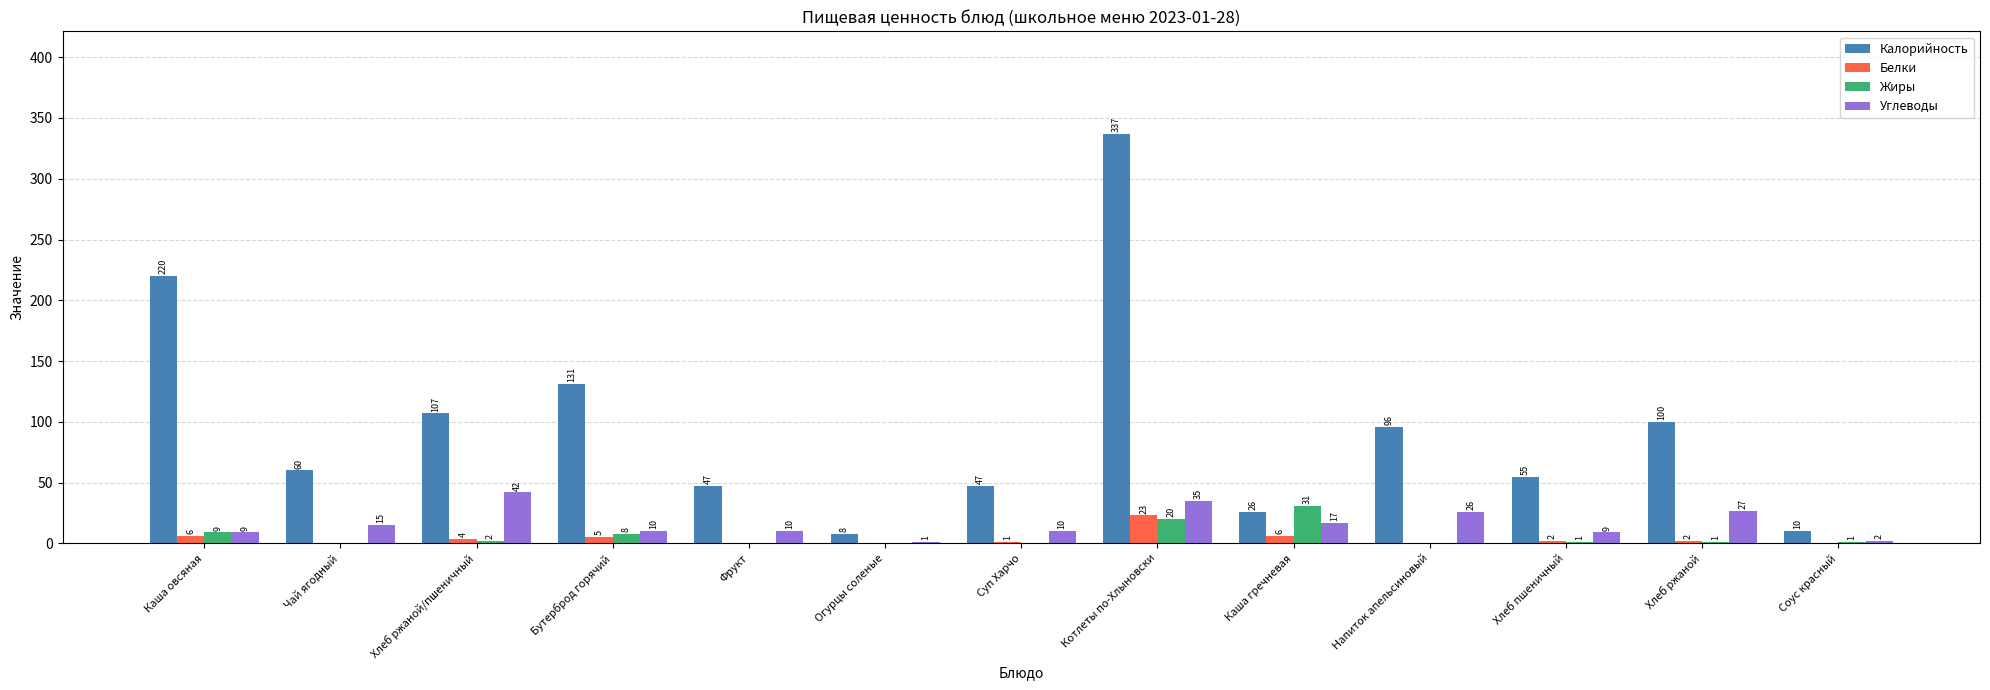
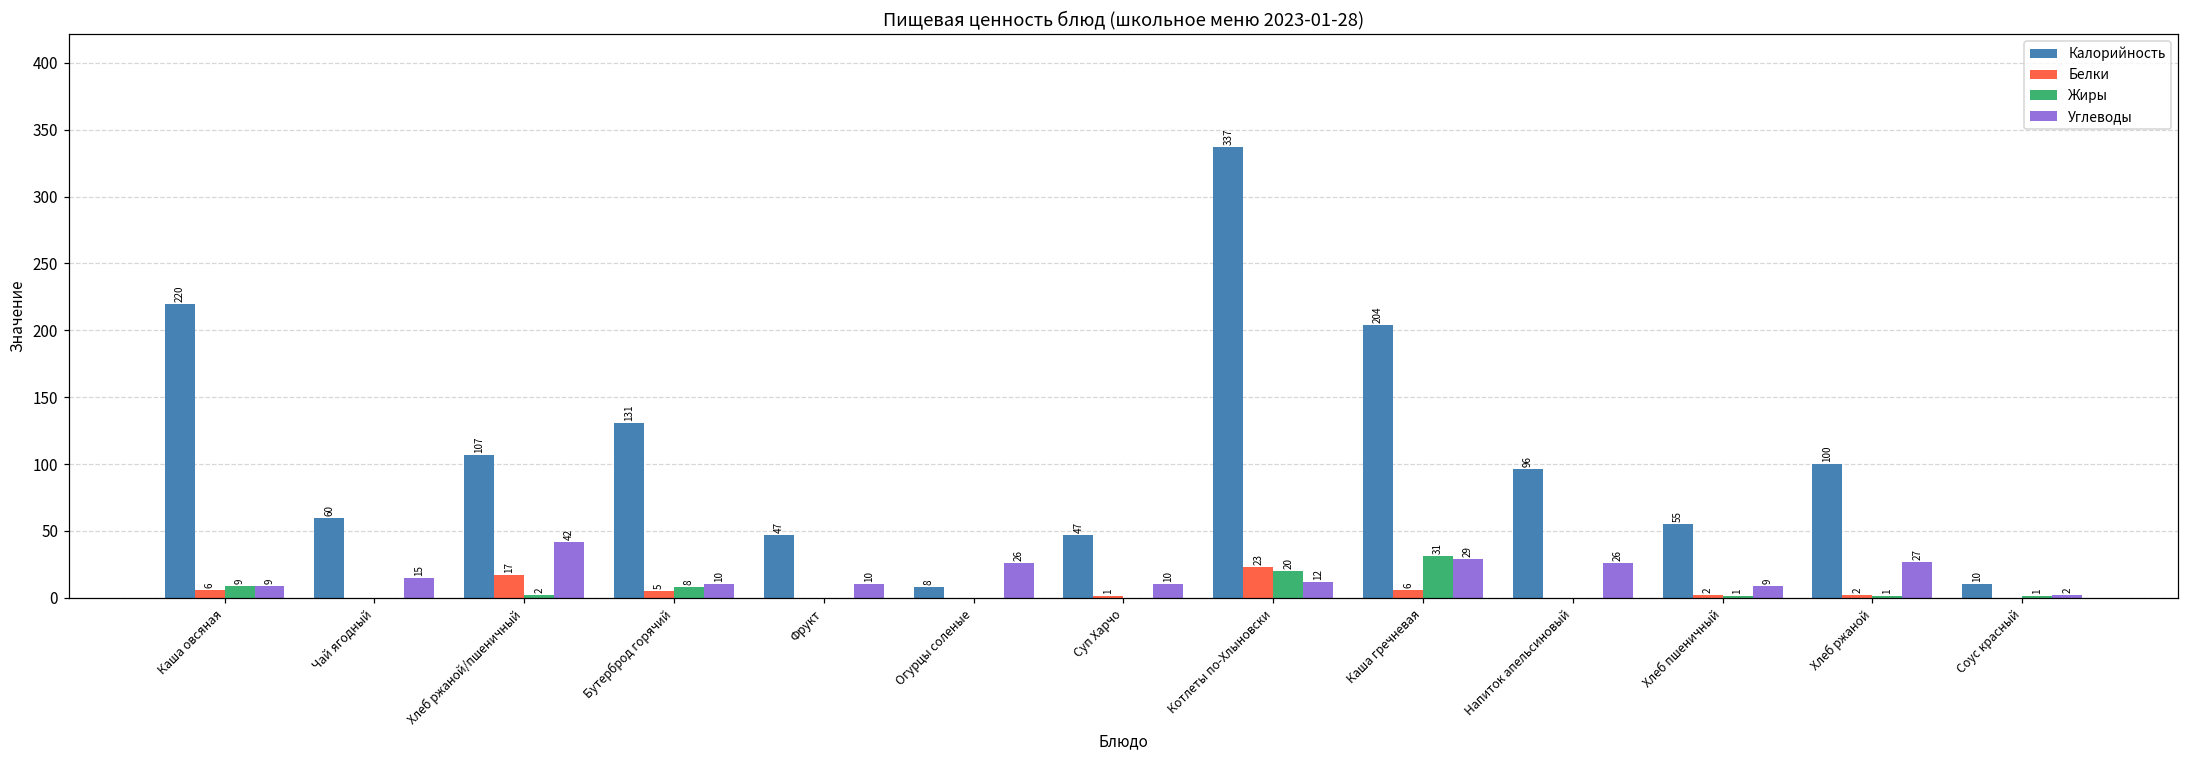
  {
    "Калорийность": {
      "Каша овсяная": 220,
      "Чай ягодный": 60,
      "Хлеб ржаной/пшеничный": 107,
      "Бутерброд горячий": 131,
      "Фрукт": 47,
      "Огурцы соленые": 8,
      "Суп Харчо": 47,
      "Котлеты по-Хлыновски": 337,
-     "Каша гречневая": 26,
+     "Каша гречневая": 204,
      "Напиток апельсиновый": 96,
      "Хлеб пшеничный": 55,
      "Хлеб ржаной": 100,
      "Соус красный": 10
    },
    "Белки": {
      "Каша овсяная": 6,
-     "Хлеб ржаной/пшеничный": 4,
+     "Хлеб ржаной/пшеничный": 17,
      "Бутерброд горячий": 5,
      "Суп Харчо": 1,
      "Котлеты по-Хлыновски": 23,
      "Каша гречневая": 6,
      "Хлеб пшеничный": 2,
      "Хлеб ржаной": 2
    },
    "Жиры": {
      "Каша овсяная": 9,
      "Хлеб ржаной/пшеничный": 2,
      "Бутерброд горячий": 8,
      "Котлеты по-Хлыновски": 20,
      "Каша гречневая": 31,
      "Хлеб пшеничный": 1,
      "Хлеб ржаной": 1,
      "Соус красный": 1
    },
    "Углеводы": {
      "Каша овсяная": 9,
      "Чай ягодный": 15,
      "Хлеб ржаной/пшеничный": 42,
      "Бутерброд горячий": 10,
      "Фрукт": 10,
-     "Огурцы соленые": 1,
+     "Огурцы соленые": 26,
      "Суп Харчо": 10,
-     "Котлеты по-Хлыновски": 35,
-     "Каша гречневая": 17,
+     "Котлеты по-Хлыновски": 12,
+     "Каша гречневая": 29,
      "Напиток апельсиновый": 26,
      "Хлеб пшеничный": 9,
      "Хлеб ржаной": 27,
      "Соус красный": 2
    }
  }
